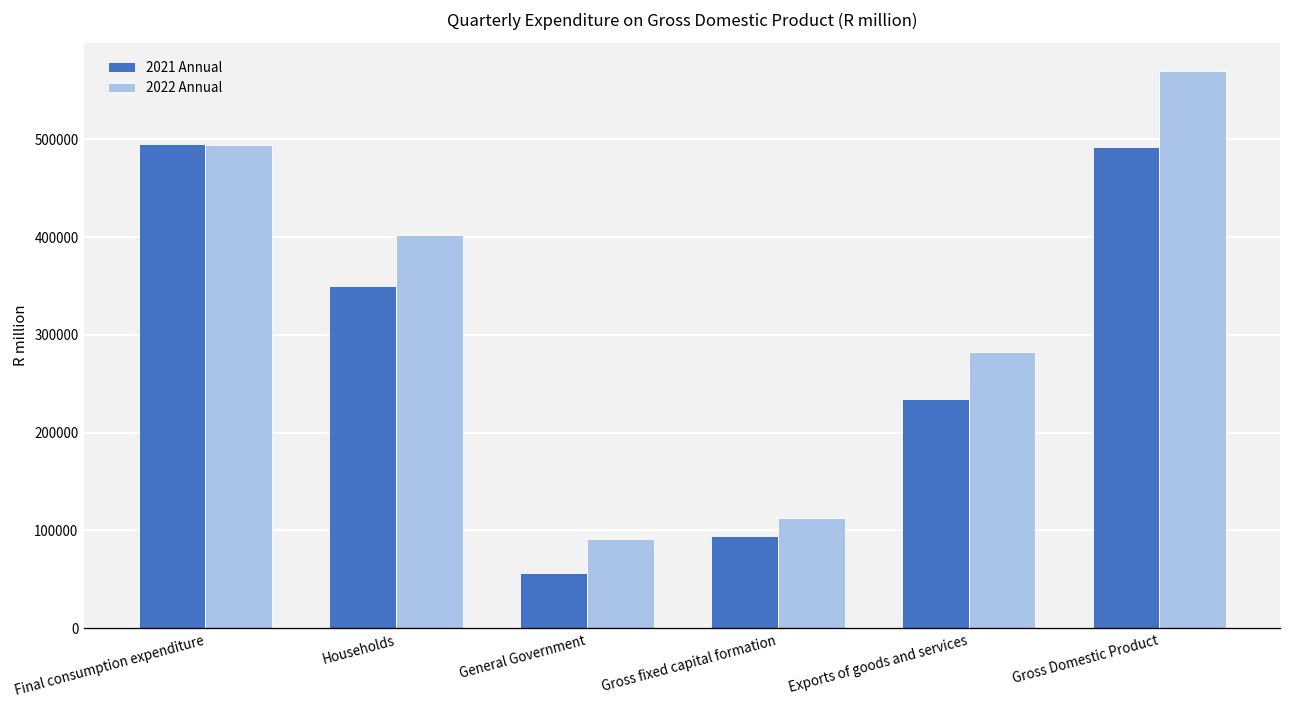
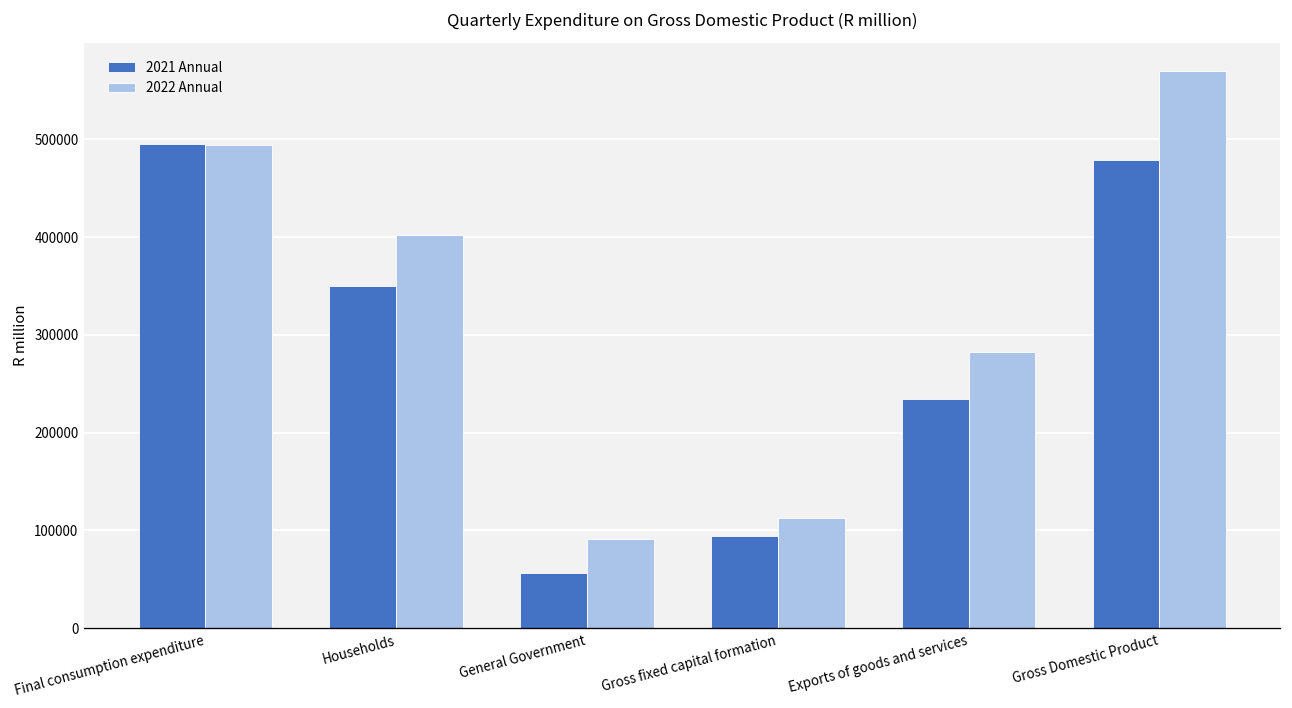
  {
    "2021 Annual": {
      "Final consumption expenditure": 500000,
      "Households": 350000,
      "General Government": 60000,
      "Gross fixed capital formation": 90000,
      "Exports of goods and services": 230000,
-     "Gross Domestic Product": 490000
+     "Gross Domestic Product": 480000
    },
    "2022 Annual": {
      "Final consumption expenditure": 490000,
      "Households": 400000,
      "General Government": 90000,
      "Gross fixed capital formation": 110000,
      "Exports of goods and services": 280000,
      "Gross Domestic Product": 570000
    }
  }
